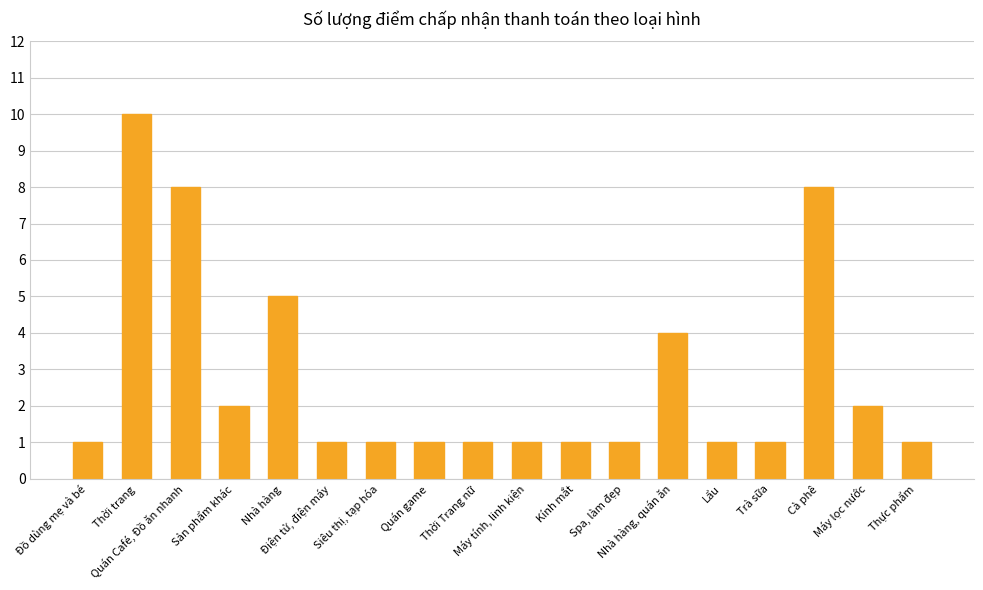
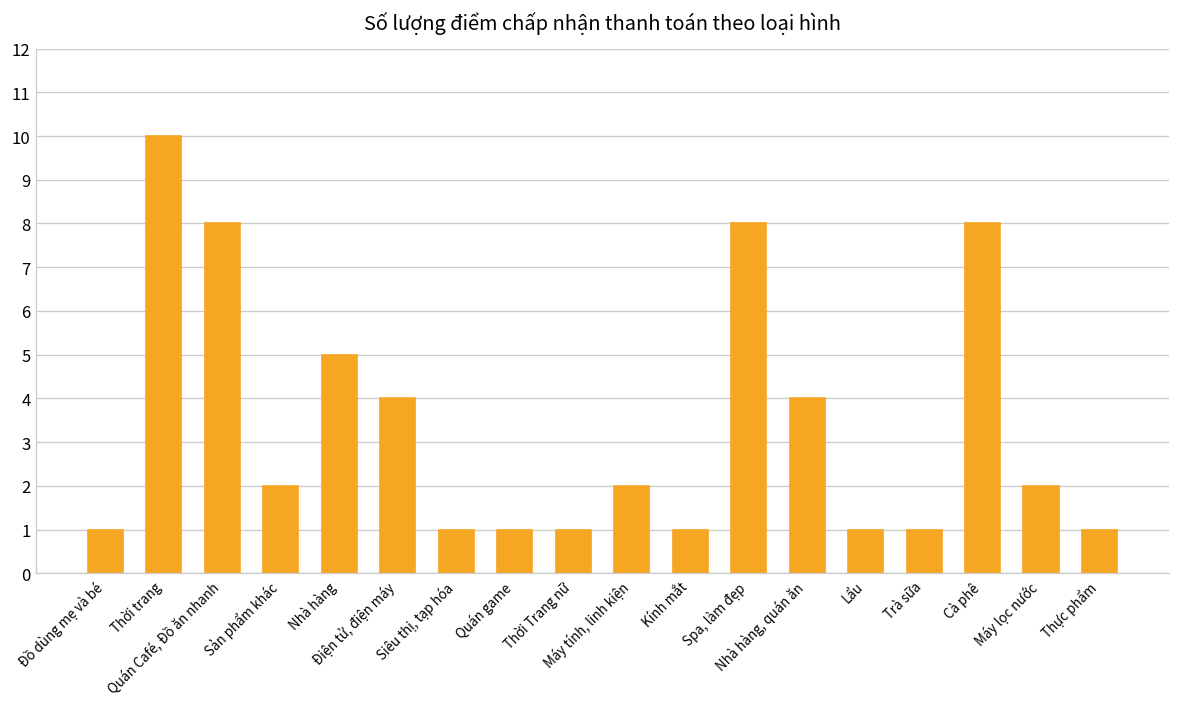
  {
    "Đồ dùng mẹ và bé": 1,
    "Thời trang": 10,
    "Quán Café, Đồ ăn nhanh": 8,
    "Sản phẩm khác": 2,
    "Nhà hàng": 5,
-   "Điện tử, điện máy": 1,
+   "Điện tử, điện máy": 4,
    "Siêu thị, tạp hóa": 1,
    "Quán game": 1,
    "Thời Trang nữ": 1,
-   "Máy tính, linh kiện": 1,
+   "Máy tính, linh kiện": 2,
    "Kính mắt": 1,
-   "Spa, làm đẹp": 1,
+   "Spa, làm đẹp": 8,
    "Nhà hàng, quán ăn": 4,
    "Lẩu": 1,
    "Trà sữa": 1,
    "Cà phê": 8,
    "Máy lọc nước": 2,
    "Thực phẩm": 1
  }
